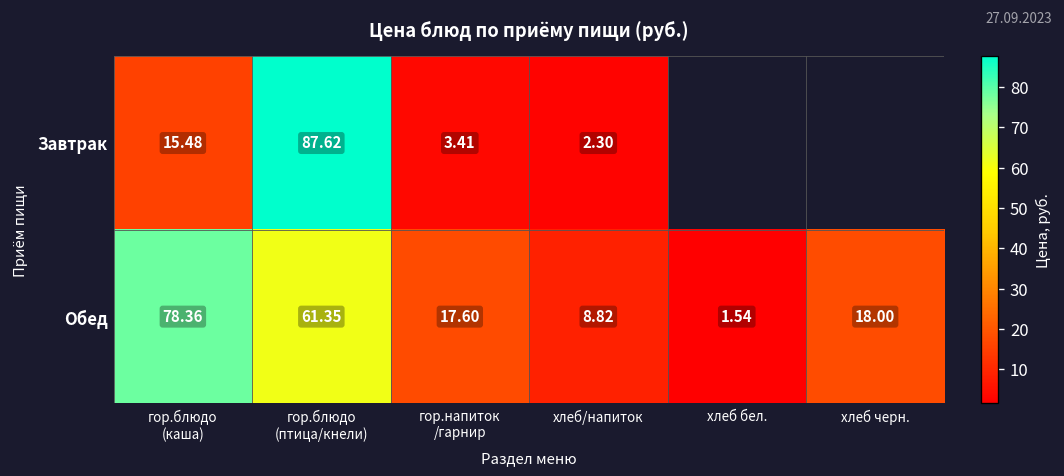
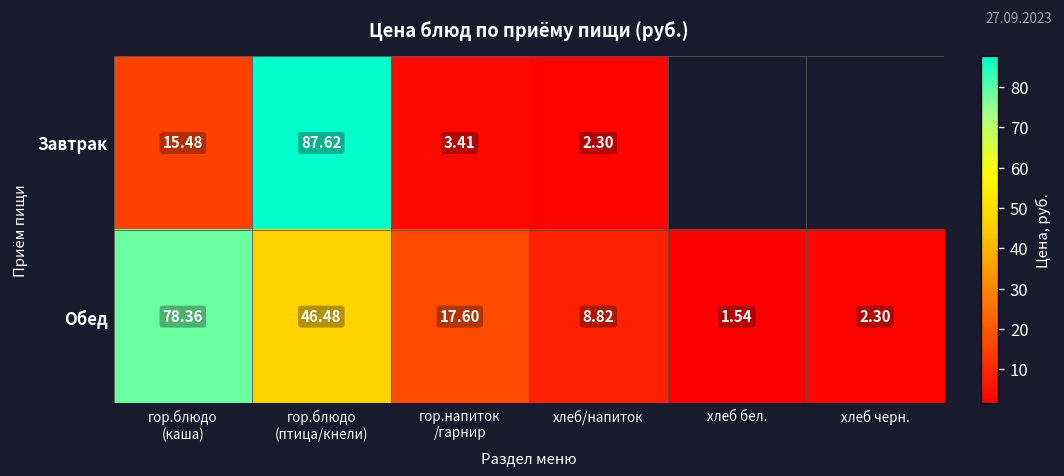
  {
    "Обед": {
-     "гор.блюдо (птица/кнели)": 61.35,
-     "хлеб черн.": 18.00
+     "гор.блюдо (птица/кнели)": 46.48,
+     "хлеб черн.": 2.30
    }
  }
